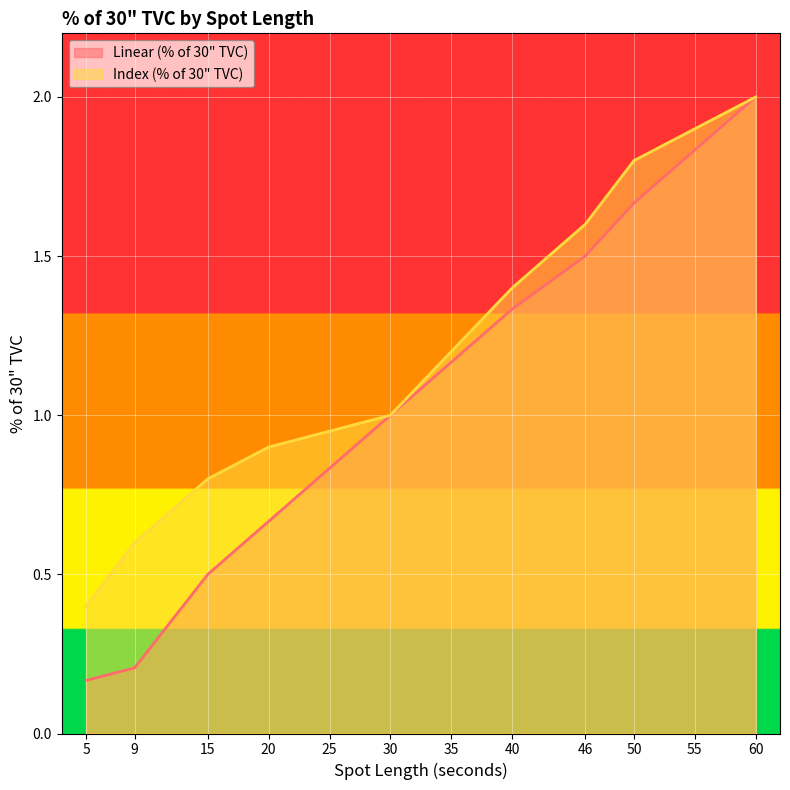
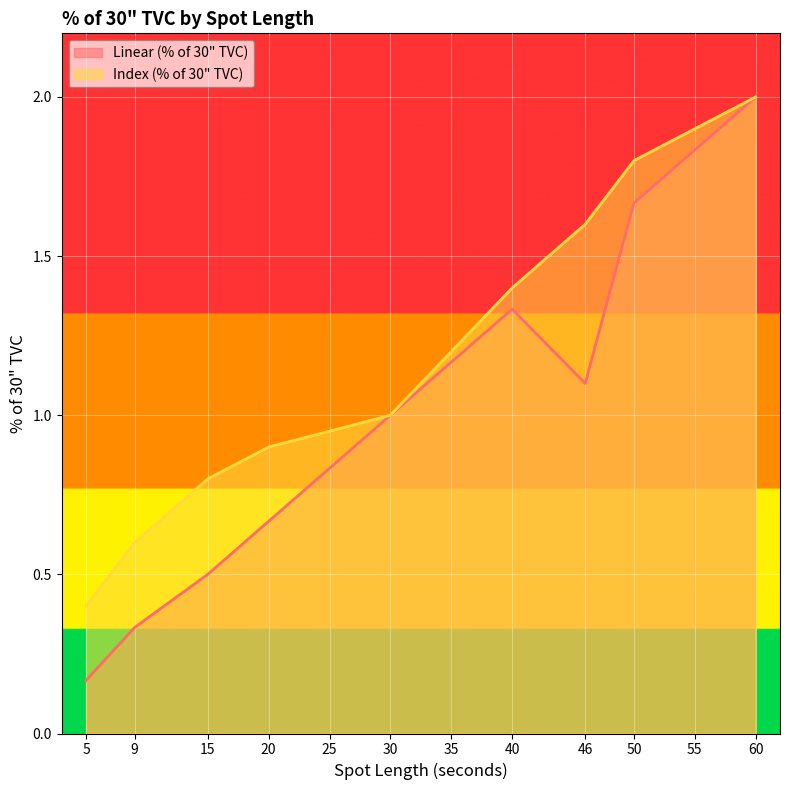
  {
    "Linear (% of 30\" TVC)": {
      "5": 0.17,
-     "9": 0.21,
+     "9": 0.33,
      "15": 0.50,
      "20": 0.67,
      "25": 0.83,
      "35": 1.17,
      "40": 1.33,
-     "46": 1.5,
+     "46": 1.1,
      "50": 1.67,
      "55": 1.83
    },
    "Index (% of 30\" TVC)": {
      "5": 0.40,
      "9": 0.60,
      "15": 0.80,
      "20": 0.90,
      "25": 0.95,
      "35": 1.20,
      "40": 1.40,
      "46": 1.60,
      "50": 1.80,
      "55": 1.90
    }
  }
